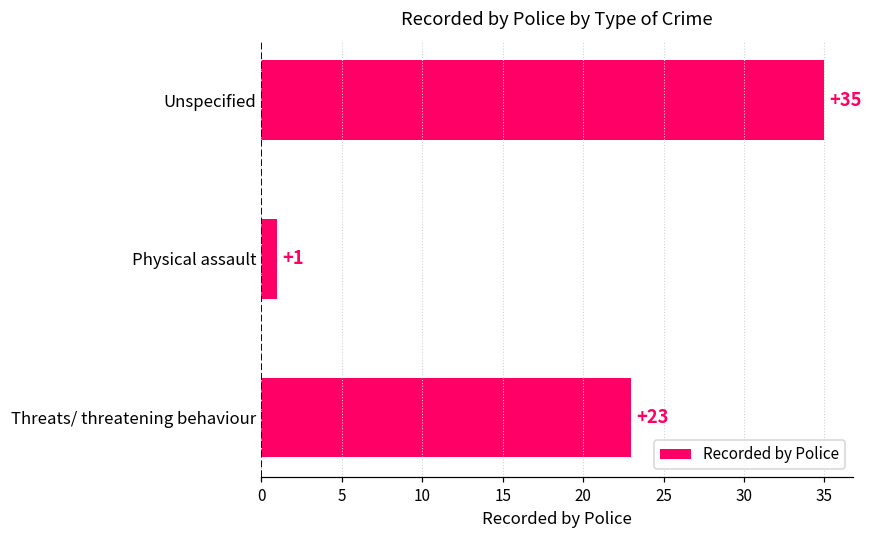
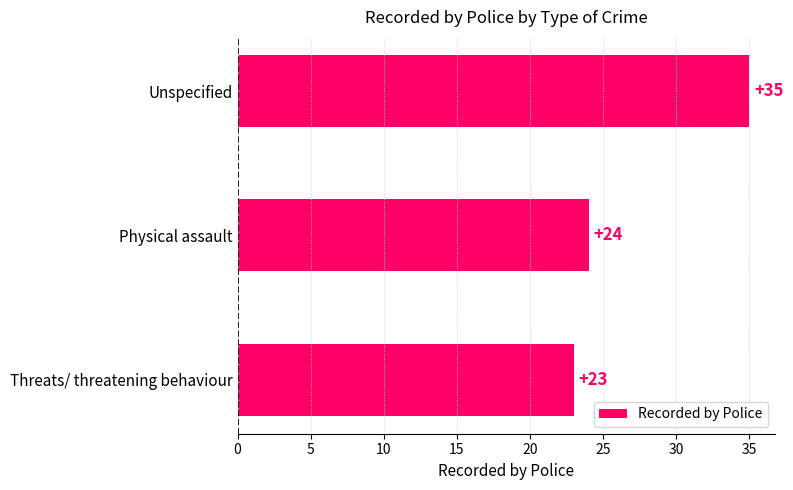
  {
    "Unspecified": "+35",
-   "Physical assault": "+1",
+   "Physical assault": "+24",
    "Threats/ threatening behaviour": "+23"
  }
